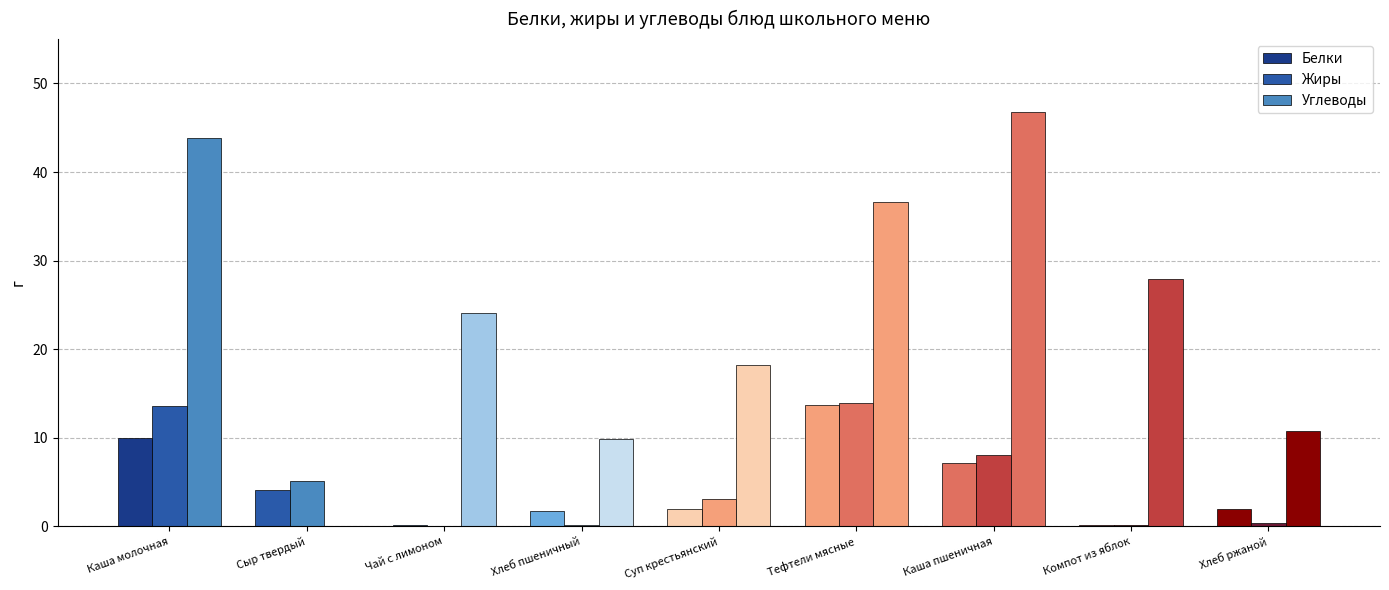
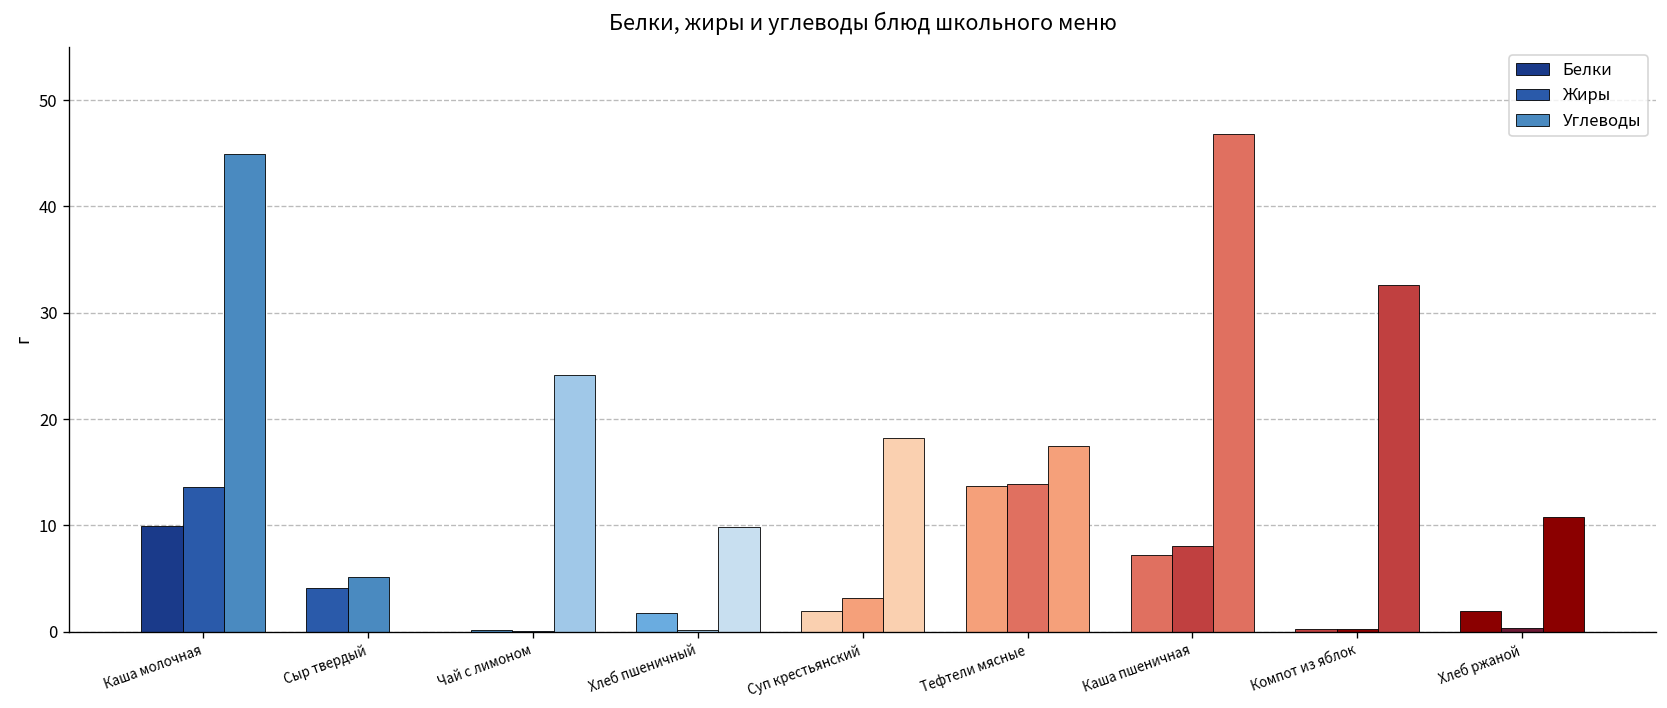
  {
    "Углеводы": {
-     "Каша молочная": 44,
+     "Каша молочная": 45,
      "Сыр твердый": 0,
      "Чай с лимоном": 24,
      "Хлеб пшеничный": 10,
      "Суп крестьянский": 18,
-     "Тефтели мясные": 37,
+     "Тефтели мясные": 18,
      "Каша пшеничная": 47,
-     "Компот из яблок": 28,
+     "Компот из яблок": 33,
      "Хлеб ржаной": 11
    }
  }
